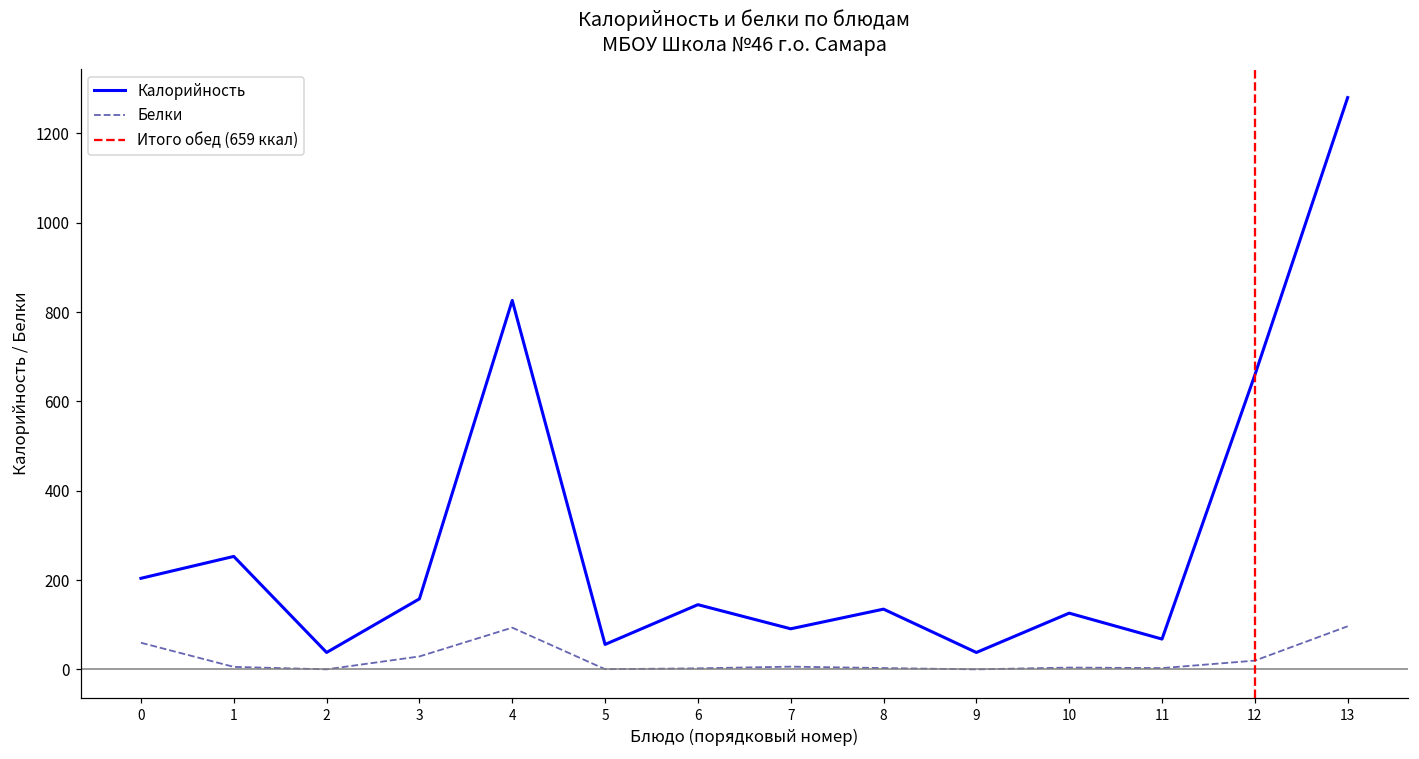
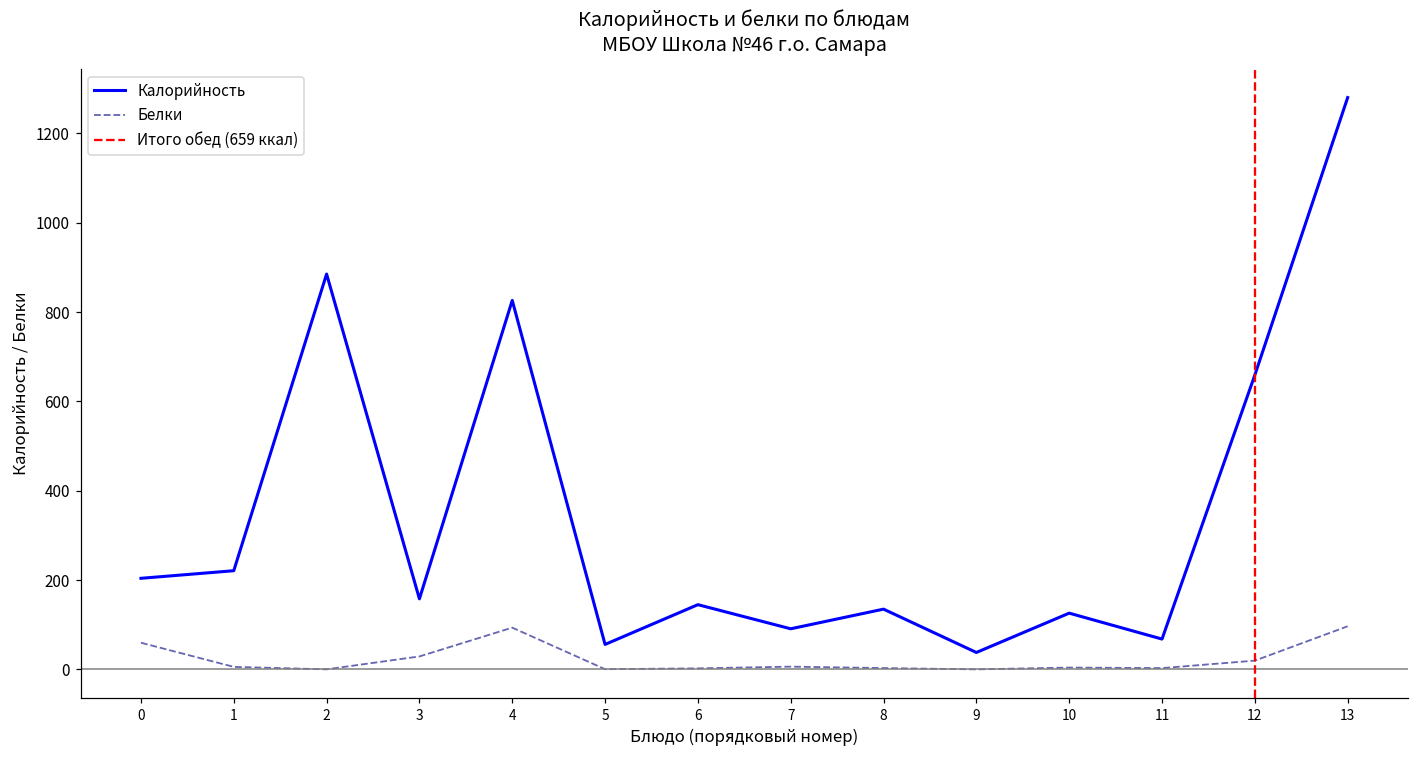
  {
    "Калорийность": {
      "0": 200,
-     "1": 250,
-     "2": 40,
+     "1": 220,
+     "2": 890,
      "3": 160,
      "4": 830,
      "5": 60,
      "6": 150,
      "7": 90,
      "8": 140,
      "9": 40,
      "10": 130,
      "11": 70,
      "12": 660,
      "13": 1280
    },
    "Белки": {
      "0": 60,
      "1": 10,
      "2": 0,
      "3": 30,
      "4": 90,
      "5": 0,
      "6": 0,
      "7": 10,
      "8": 0,
      "9": 0,
      "10": 0,
      "11": 0,
      "12": 20,
      "13": 100
    }
  }
